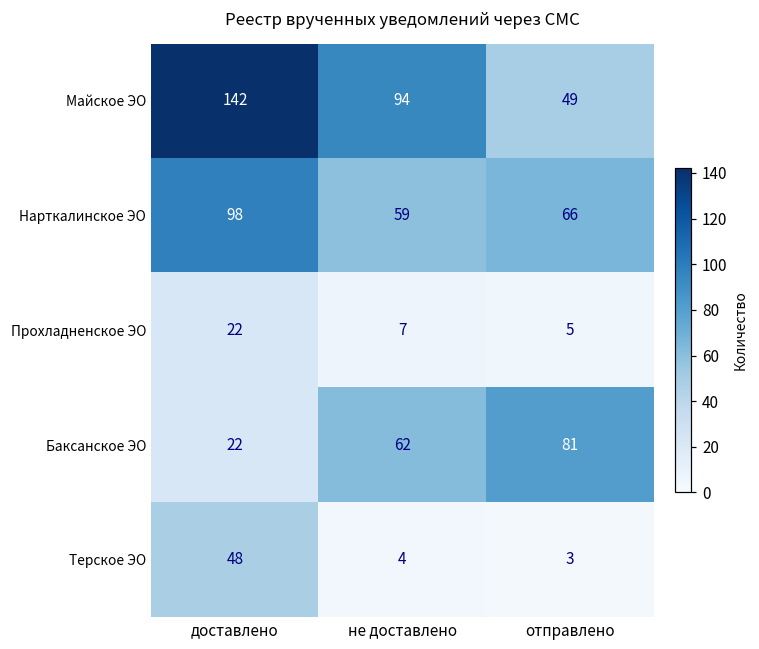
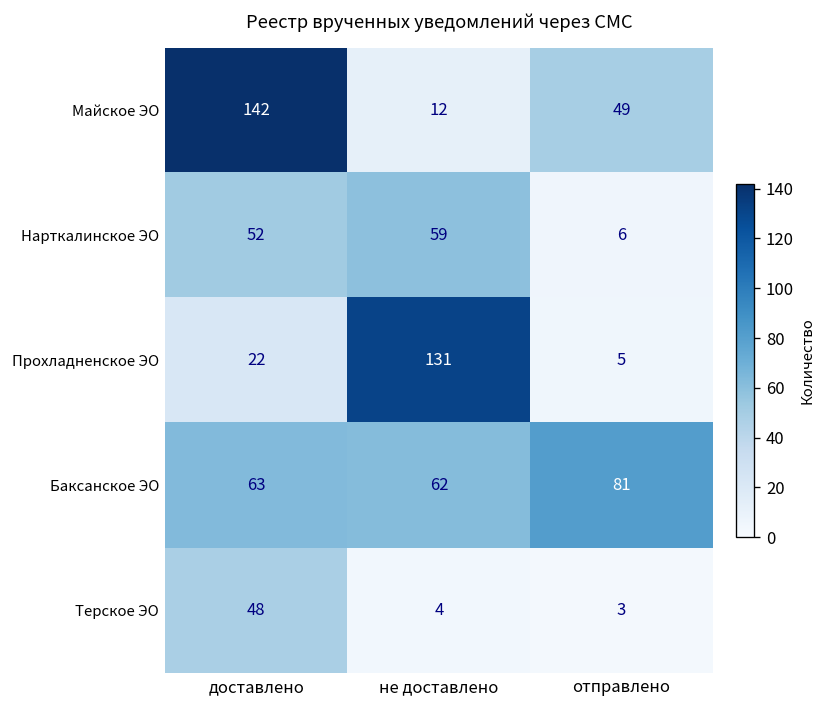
  {
    "Майское ЭО": {
      "доставлено": 142,
-     "не доставлено": 94,
+     "не доставлено": 12,
      "отправлено": 49
    },
    "Нарткалинское ЭО": {
-     "доставлено": 98,
+     "доставлено": 52,
      "не доставлено": 59,
-     "отправлено": 66
+     "отправлено": 6
    },
    "Прохладненское ЭО": {
      "доставлено": 22,
-     "не доставлено": 7,
+     "не доставлено": 131,
      "отправлено": 5
    },
    "Баксанское ЭО": {
-     "доставлено": 22,
+     "доставлено": 63,
      "не доставлено": 62,
      "отправлено": 81
    },
    "Терское ЭО": {
      "доставлено": 48,
      "не доставлено": 4,
      "отправлено": 3
    }
  }
